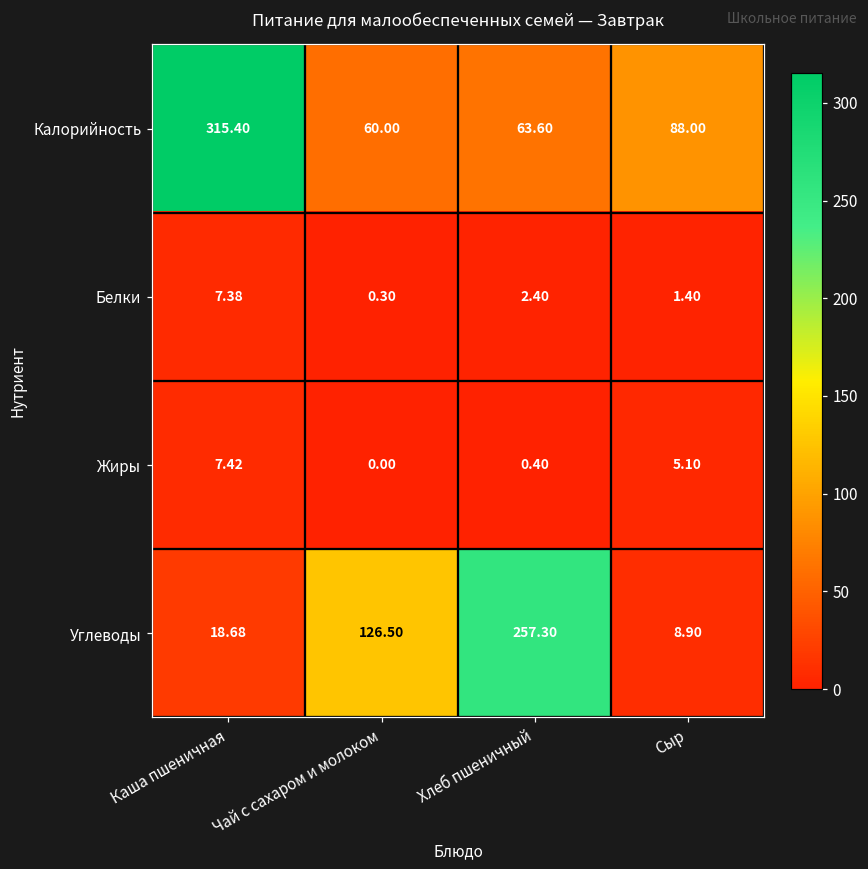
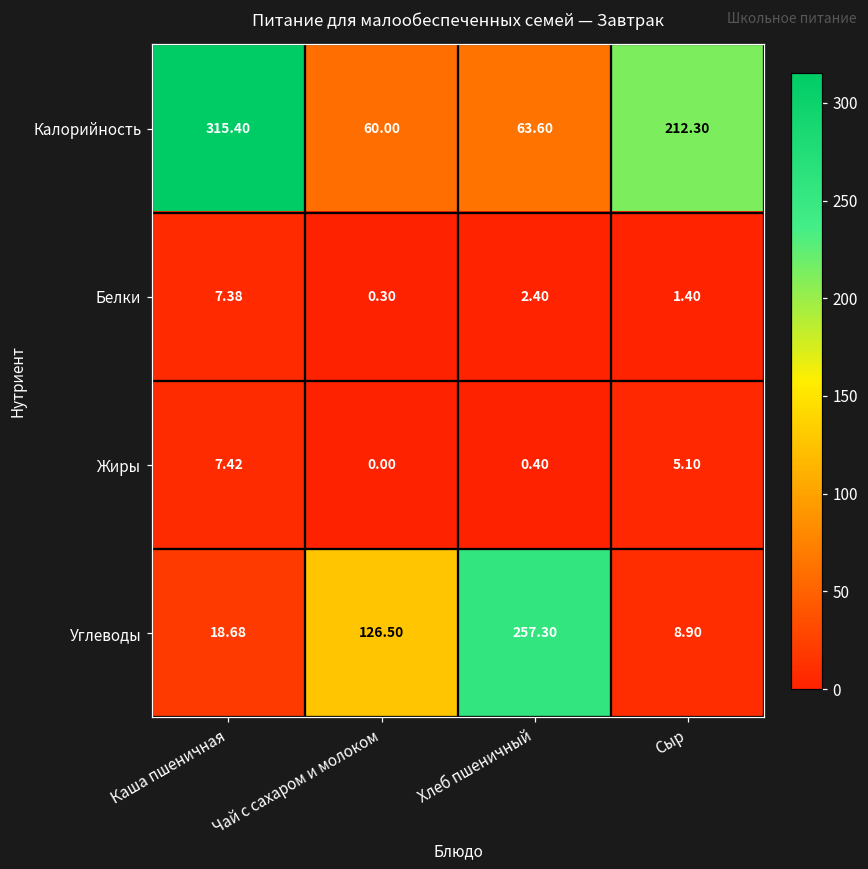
  {
    "Калорийность": {
      "Каша пшеничная": 315.40,
      "Чай с сахаром и молоком": 60.00,
      "Хлеб пшеничный": 63.60,
-     "Сыр": 88.00
+     "Сыр": 212.30
    },
    "Белки": {
      "Каша пшеничная": 7.38,
      "Чай с сахаром и молоком": 0.30,
      "Хлеб пшеничный": 2.40,
      "Сыр": 1.40
    },
    "Жиры": {
      "Каша пшеничная": 7.42,
      "Чай с сахаром и молоком": 0.00,
      "Хлеб пшеничный": 0.40,
      "Сыр": 5.10
    },
    "Углеводы": {
      "Каша пшеничная": 18.68,
      "Чай с сахаром и молоком": 126.50,
      "Хлеб пшеничный": 257.30,
      "Сыр": 8.90
    }
  }
